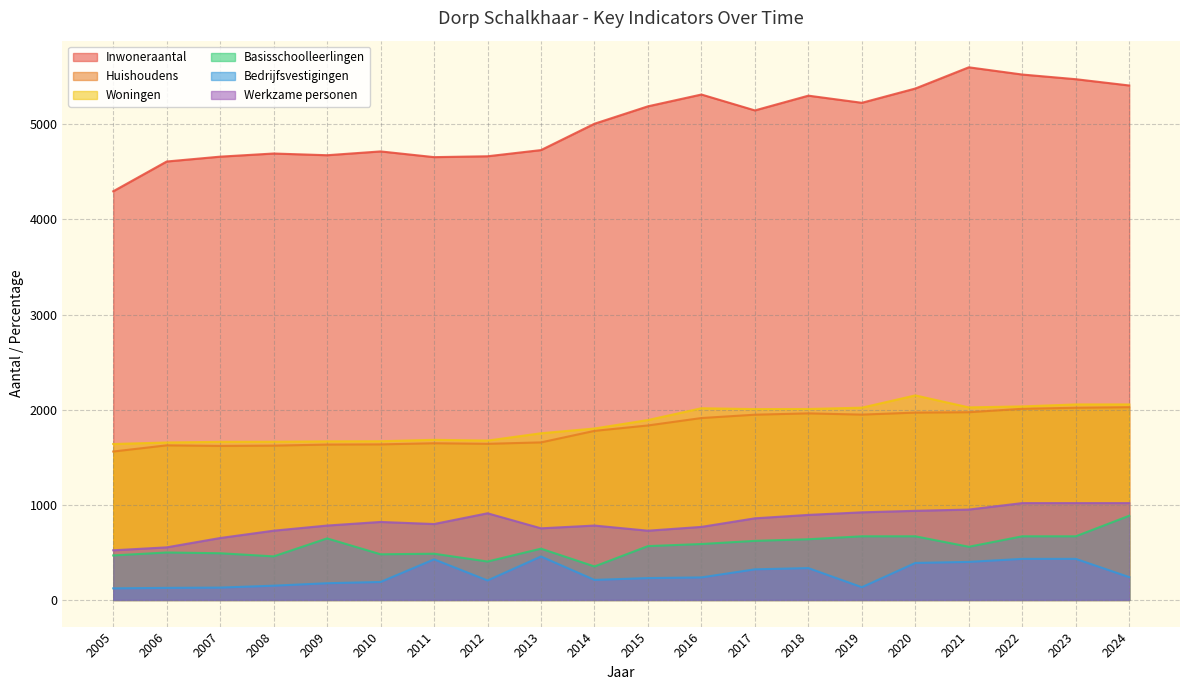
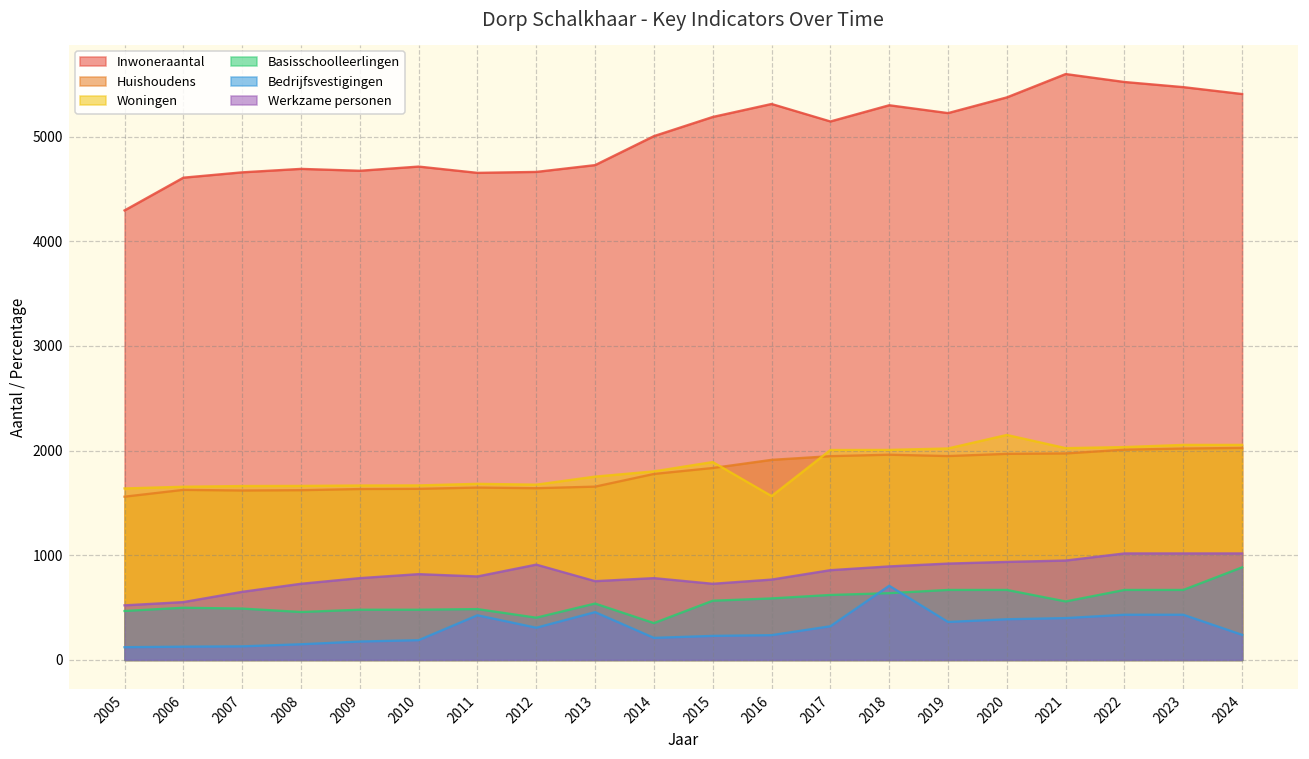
  {
    "Woningen": {
      "2005": 1600,
      "2006": 1700,
      "2007": 1700,
      "2008": 1700,
      "2009": 1700,
      "2010": 1700,
      "2011": 1700,
      "2012": 1700,
      "2013": 1800,
      "2015": 1900,
-     "2016": 2000,
+     "2016": 1600,
      "2017": 2000,
      "2018": 2000,
      "2019": 2000,
      "2020": 2200,
      "2021": 2000,
      "2023": 2100,
      "2024": 2100
    },
    "Basisschoolleerlingen": {
      "2005": 500,
      "2006": 500,
      "2007": 500,
      "2008": 500,
-     "2009": 600,
+     "2009": 500,
      "2010": 500,
      "2011": 500,
      "2012": 400,
      "2013": 500,
      "2014": 400,
      "2015": 600,
      "2016": 600,
      "2017": 600,
      "2018": 600,
      "2019": 700,
      "2020": 700,
      "2021": 600,
      "2022": 700,
      "2023": 700,
      "2024": 900
    },
    "Bedrijfsvestigingen": {
      "2005": 100,
      "2006": 100,
      "2007": 100,
      "2008": 200,
      "2009": 200,
      "2010": 200,
      "2011": 400,
-     "2012": 200,
+     "2012": 300,
      "2013": 500,
      "2014": 200,
      "2015": 200,
      "2016": 200,
      "2017": 300,
-     "2018": 300,
-     "2019": 100,
+     "2018": 700,
+     "2019": 400,
      "2020": 400,
      "2021": 400,
      "2022": 400,
      "2023": 400,
      "2024": 200
    },
    "Werkzame personen": {
      "2005": 500,
      "2006": 600,
      "2007": 700,
      "2008": 700,
      "2009": 800,
      "2010": 800,
      "2011": 800,
      "2012": 900,
      "2013": 800,
      "2014": 800,
      "2015": 700,
      "2016": 800,
      "2017": 900,
      "2018": 900,
      "2019": 900,
      "2020": 900,
      "2021": 1000,
      "2022": 1000,
      "2023": 1000,
      "2024": 1000
    }
  }
